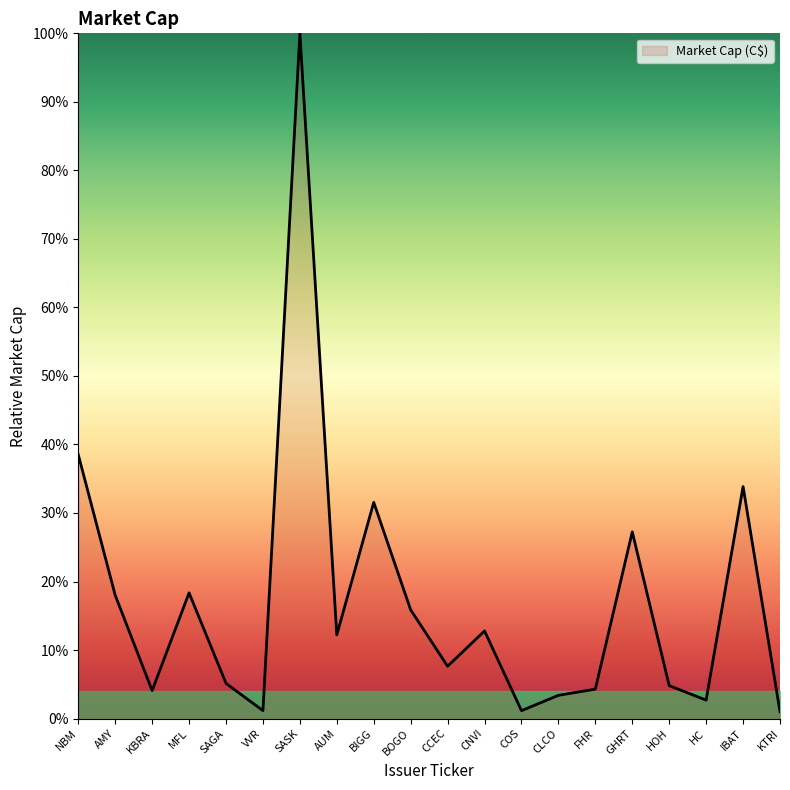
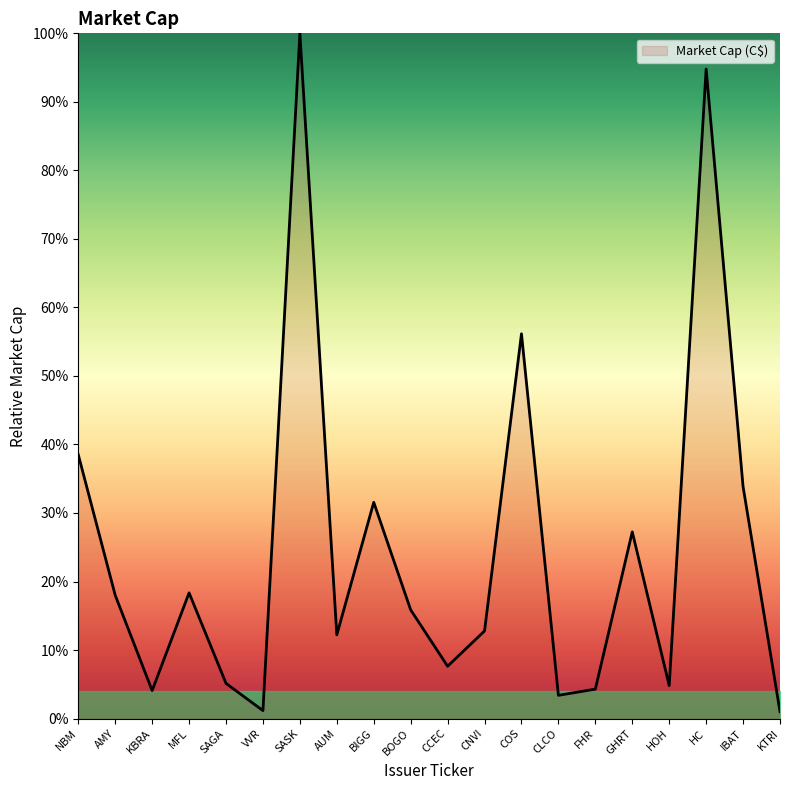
  {
    "Market Cap (C$)": {
      "NBM": "39%",
      "AMY": "18%",
      "MFL": "18%",
      "SAGA": "5%",
      "VVR": "1%",
      "SASK": "100%",
      "AUM": "12%",
      "BIGG": "32%",
      "BOGO": "16%",
      "CCEC": "8%",
      "CNVI": "13%",
-     "COS": "1%",
+     "COS": "56%",
      "CLCO": "3%",
      "GHRT": "27%",
      "HOH": "5%",
-     "HC": "3%",
+     "HC": "95%",
      "IBAT": "34%",
      "KTRI": "1%"
    }
  }
